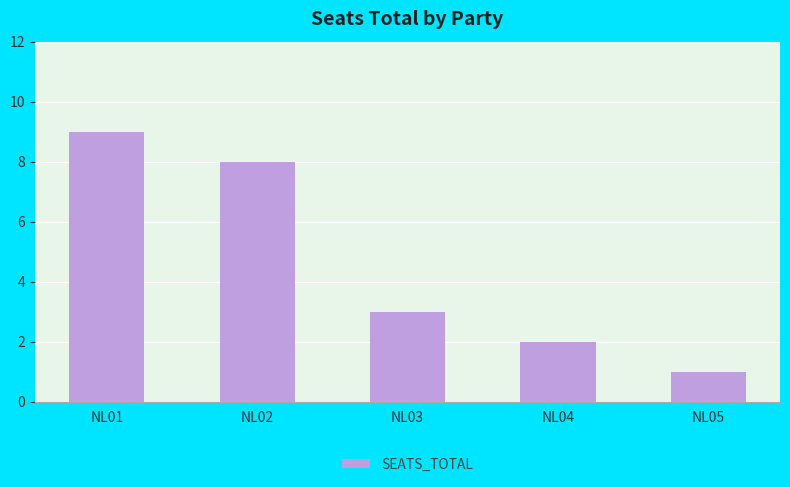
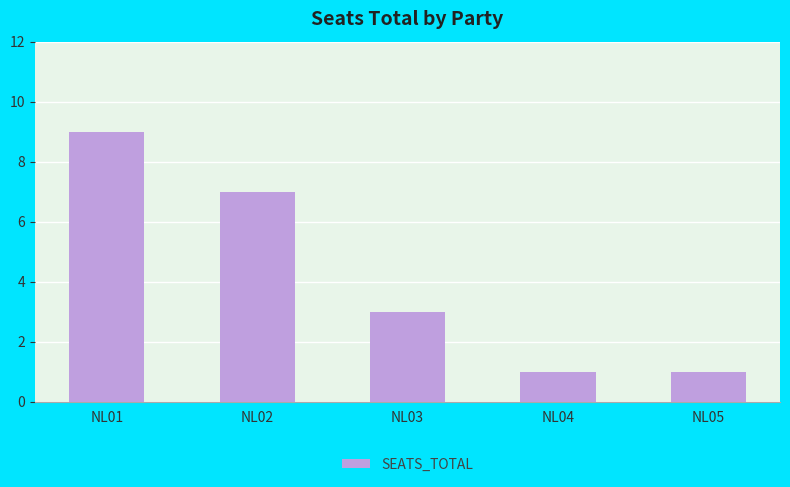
  {
    "NL01": 9,
-   "NL02": 8,
+   "NL02": 7,
    "NL03": 3,
-   "NL04": 2,
+   "NL04": 1,
    "NL05": 1
  }
